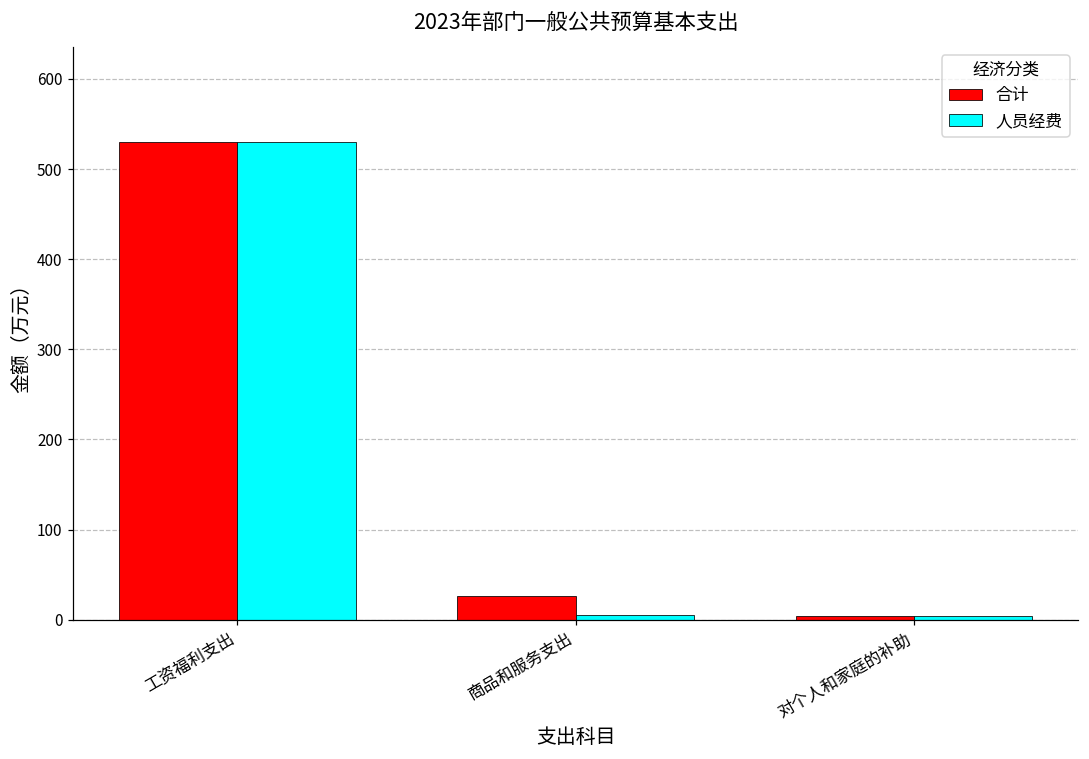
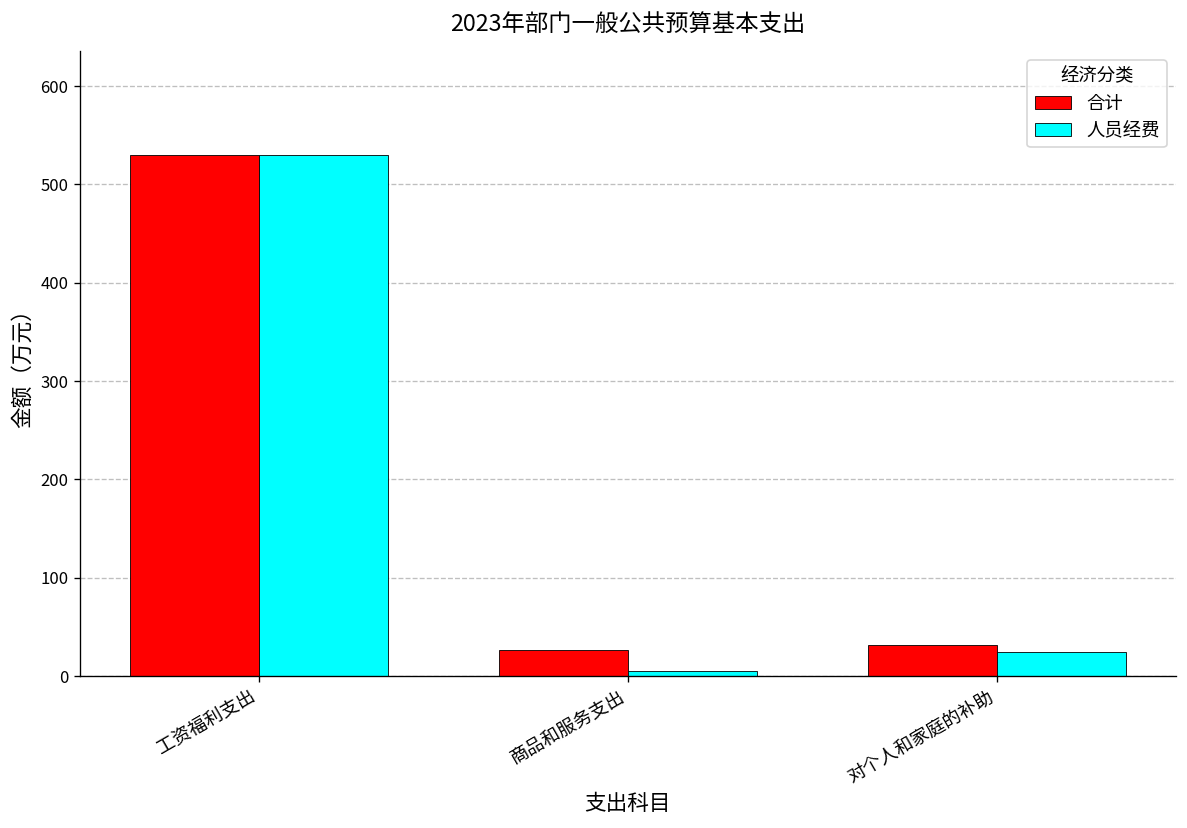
  {
    "合计": {
      "工资福利支出": 530,
      "商品和服务支出": 30,
-     "对个人和家庭的补助": 0
+     "对个人和家庭的补助": 30
    },
    "人员经费": {
      "工资福利支出": 530,
      "商品和服务支出": 10,
-     "对个人和家庭的补助": 0
+     "对个人和家庭的补助": 20
    }
  }
